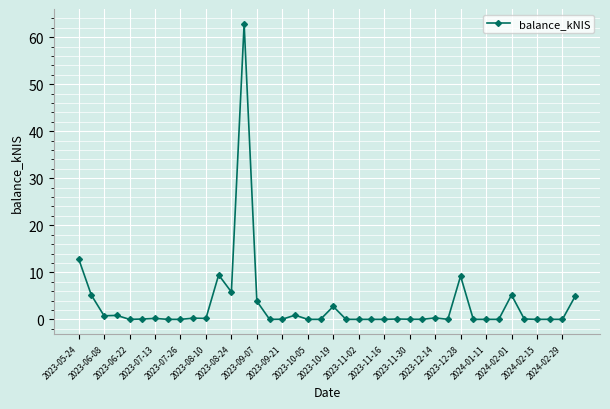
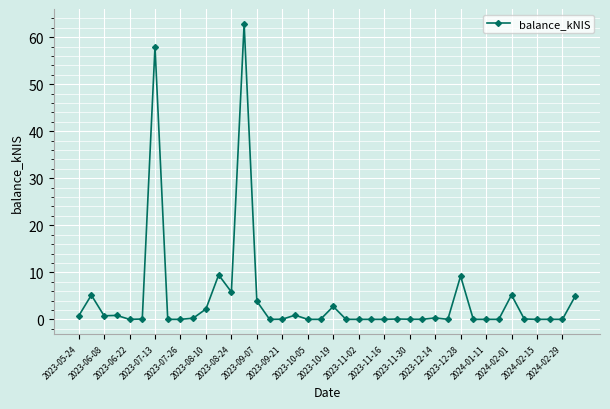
  {
-   "2023-05-24": 13,
+   "2023-05-24": 1,
    "2023-06-08": 1,
    "2023-06-22": 0,
-   "2023-07-13": 0,
+   "2023-07-13": 58,
    "2023-07-26": 0,
-   "2023-08-10": 0,
+   "2023-08-10": 2,
    "2023-08-24": 6,
    "2023-09-07": 4,
    "2023-09-21": 0,
    "2023-10-05": 0,
    "2023-10-19": 3,
    "2023-11-02": 0,
    "2023-11-16": 0,
    "2023-11-30": 0,
    "2023-12-14": 0,
    "2023-12-28": 9,
    "2024-01-11": 0,
    "2024-02-01": 5,
    "2024-02-15": 0,
    "2024-02-29": 0
  }
